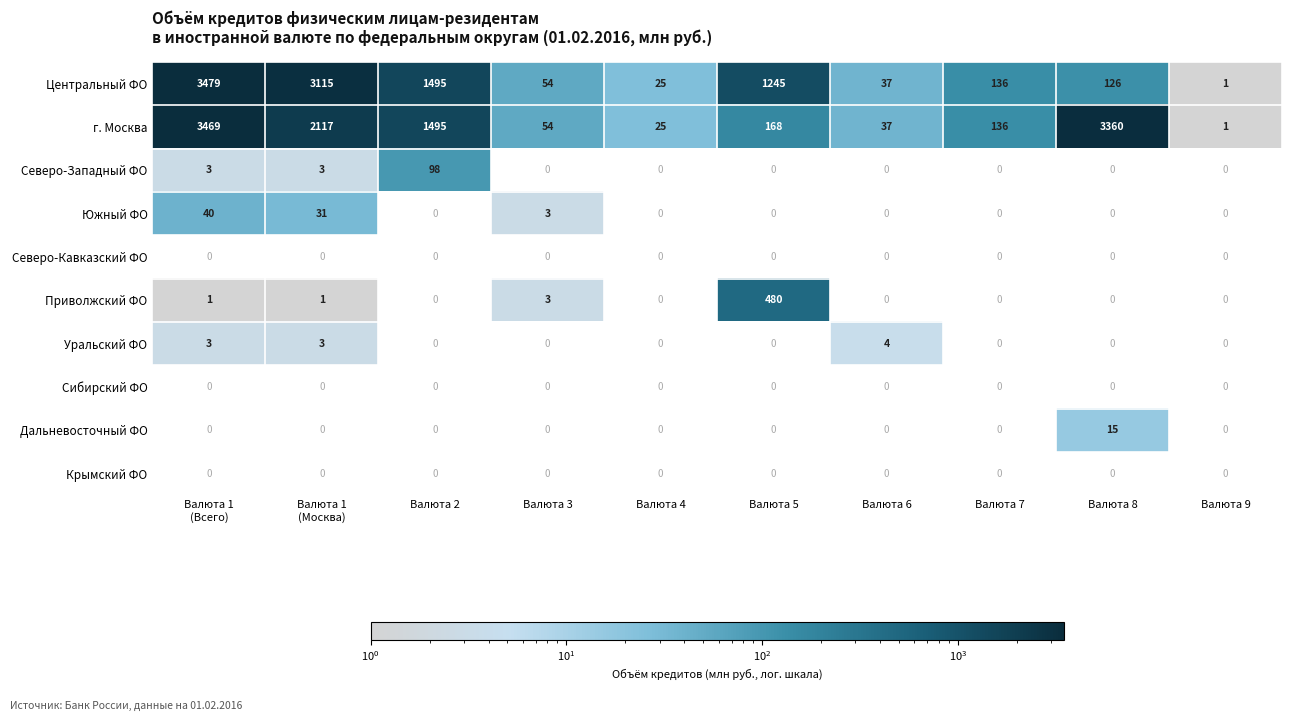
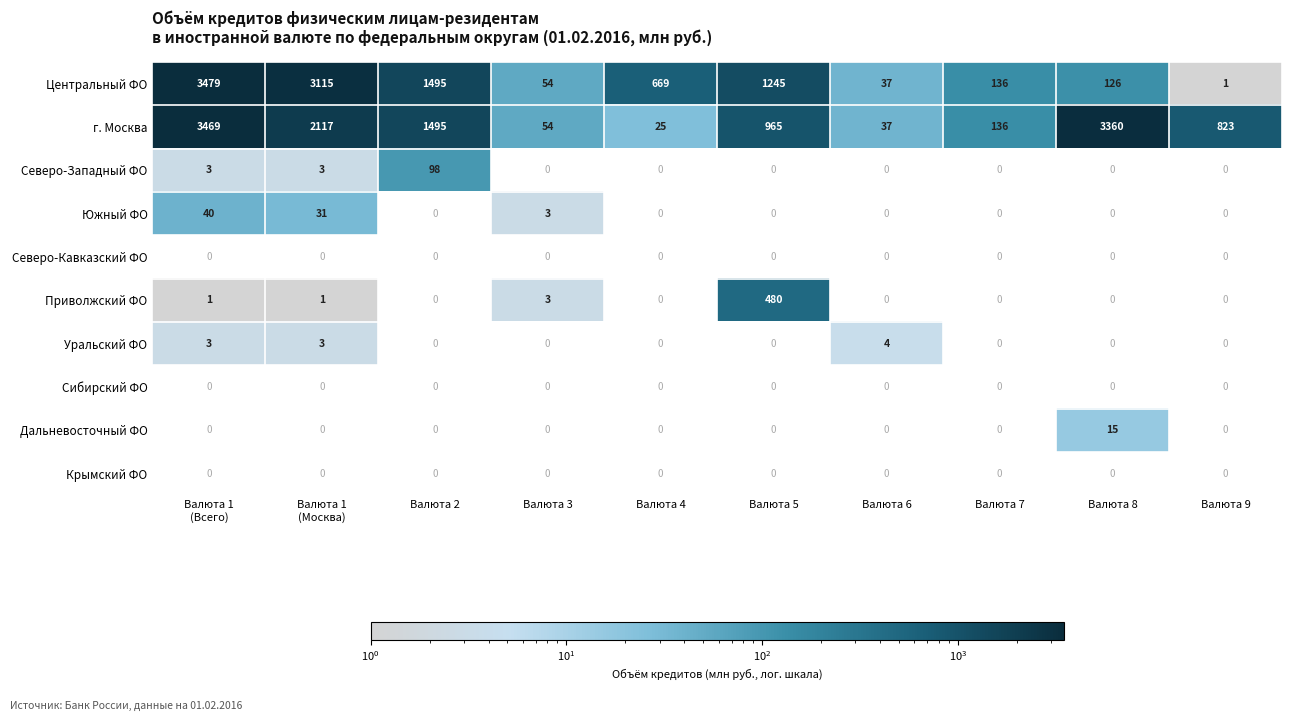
  {
    "Центральный ФО": {
      "Валюта 1 (Всего)": 3479,
      "Валюта 1 (Москва)": 3115,
      "Валюта 2": 1495,
      "Валюта 3": 54,
-     "Валюта 4": 25,
+     "Валюта 4": 669,
      "Валюта 5": 1245,
      "Валюта 6": 37,
      "Валюта 7": 136,
      "Валюта 8": 126,
      "Валюта 9": 1
    },
    "г. Москва": {
      "Валюта 1 (Всего)": 3469,
      "Валюта 1 (Москва)": 2117,
      "Валюта 2": 1495,
      "Валюта 3": 54,
      "Валюта 4": 25,
-     "Валюта 5": 168,
+     "Валюта 5": 965,
      "Валюта 6": 37,
      "Валюта 7": 136,
      "Валюта 8": 3360,
-     "Валюта 9": 1
+     "Валюта 9": 823
    },
    "Северо-Западный ФО": {
      "Валюта 1 (Всего)": 3,
      "Валюта 1 (Москва)": 3,
      "Валюта 2": 98
    },
    "Южный ФО": {
      "Валюта 1 (Всего)": 40,
      "Валюта 1 (Москва)": 31,
      "Валюта 3": 3
    },
    "Приволжский ФО": {
      "Валюта 1 (Всего)": 1,
      "Валюта 1 (Москва)": 1,
      "Валюта 3": 3,
      "Валюта 5": 480
    },
    "Уральский ФО": {
      "Валюта 1 (Всего)": 3,
      "Валюта 1 (Москва)": 3,
      "Валюта 6": 4
    },
    "Дальневосточный ФО": {
      "Валюта 8": 15
    }
  }
